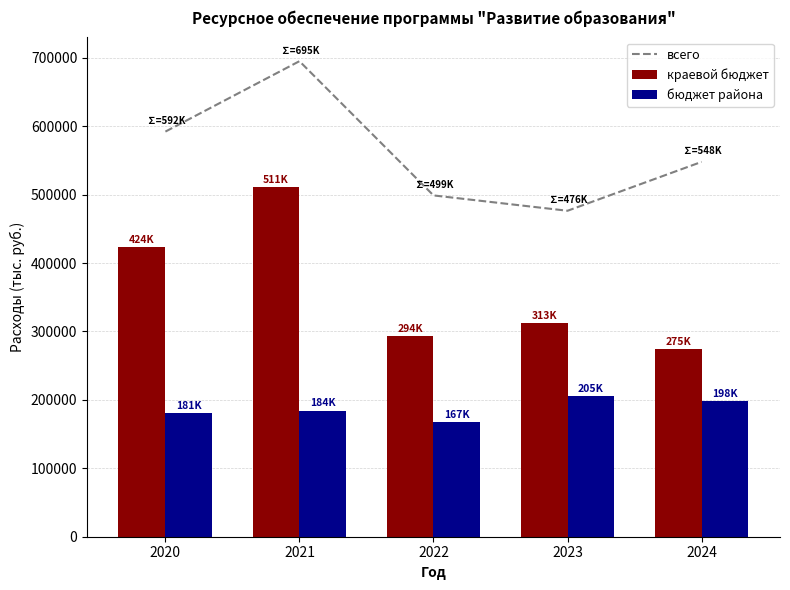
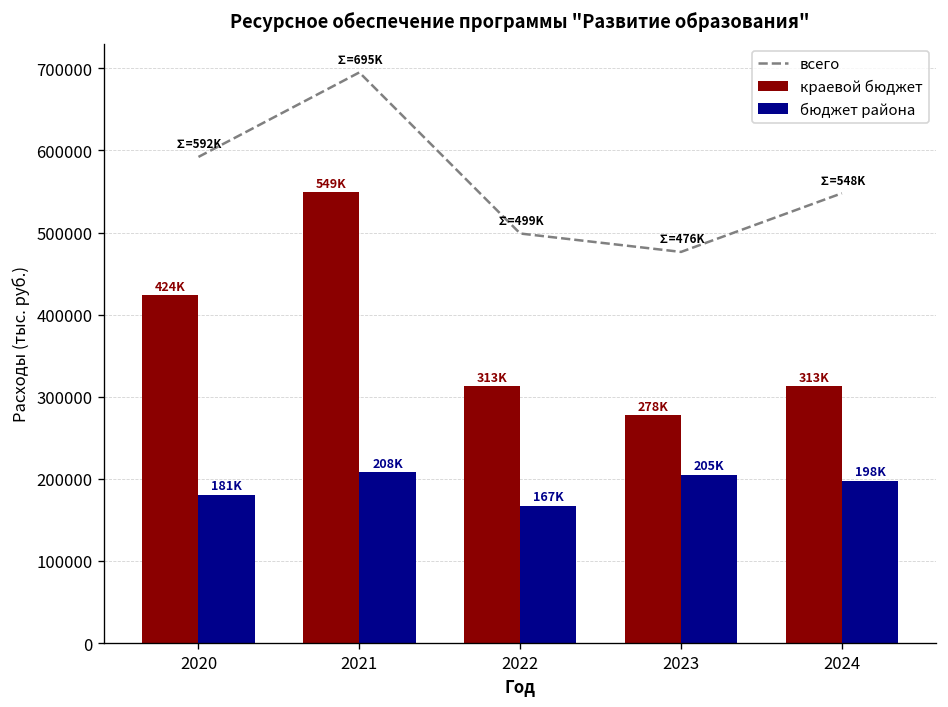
  {
    "краевой бюджет": {
      "2020": "424K",
-     "2021": "511K",
-     "2022": "294K",
-     "2023": "313K",
-     "2024": "275K"
+     "2021": "549K",
+     "2022": "313K",
+     "2023": "278K",
+     "2024": "313K"
    },
    "всего": {
      "2020": "592K",
      "2021": "695K",
      "2022": "499K",
      "2023": "476K",
      "2024": "548K"
    },
    "бюджет района": {
      "2020": "181K",
-     "2021": "184K",
+     "2021": "208K",
      "2022": "167K",
      "2023": "205K",
      "2024": "198K"
    }
  }
